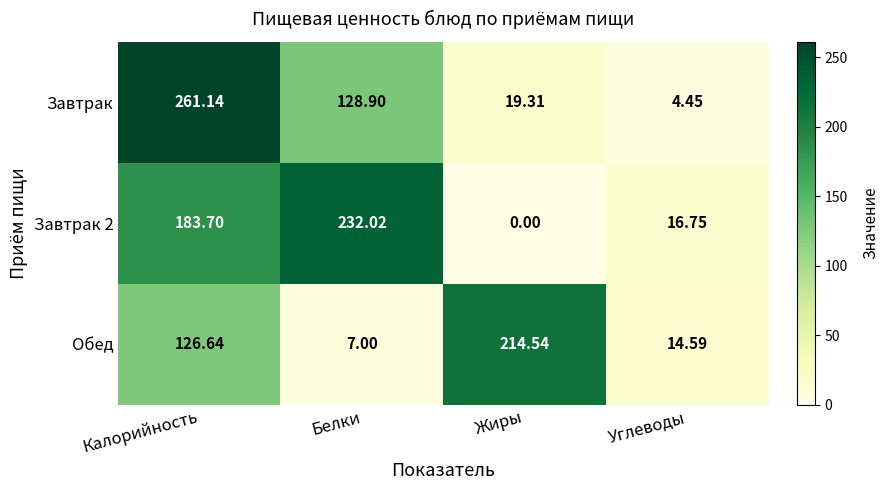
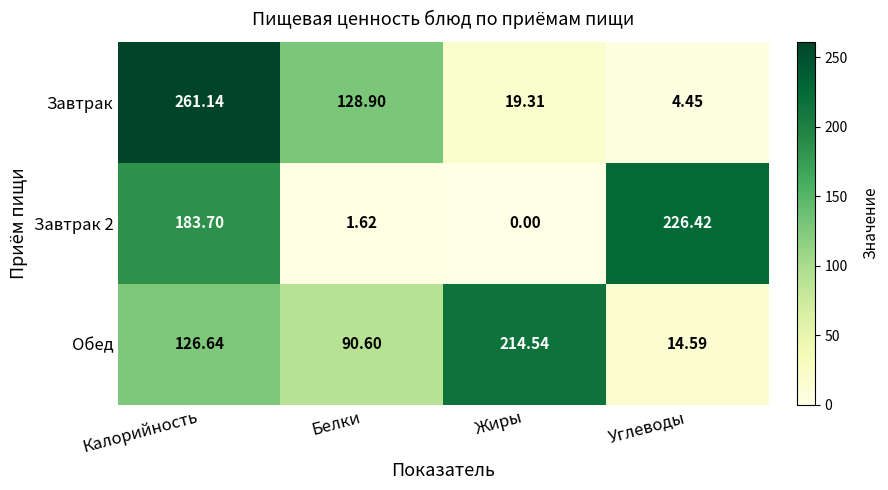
  {
    "Завтрак": {
      "Калорийность": 261.14,
      "Белки": 128.90,
      "Жиры": 19.31,
      "Углеводы": 4.45
    },
    "Завтрак 2": {
      "Калорийность": 183.70,
-     "Белки": 232.02,
+     "Белки": 1.62,
      "Жиры": 0.00,
-     "Углеводы": 16.75
+     "Углеводы": 226.42
    },
    "Обед": {
      "Калорийность": 126.64,
-     "Белки": 7.00,
+     "Белки": 90.60,
      "Жиры": 214.54,
      "Углеводы": 14.59
    }
  }
